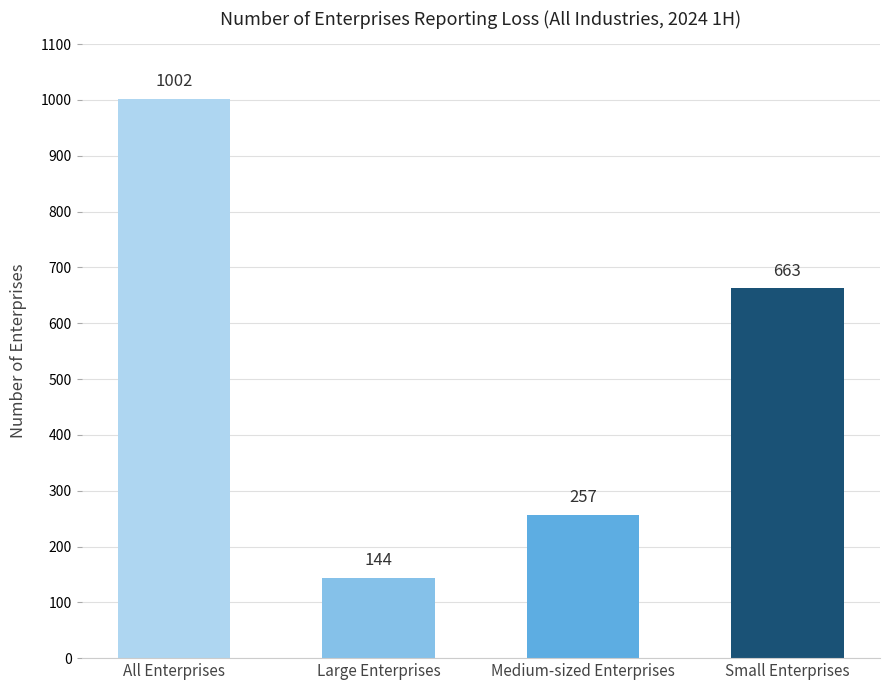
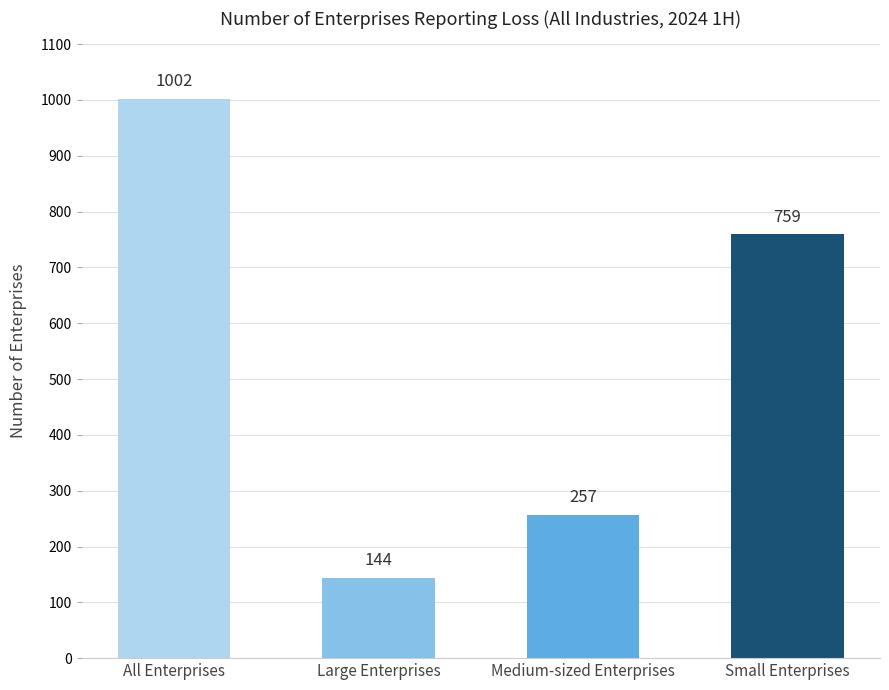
  {
    "All Enterprises": 1002,
    "Large Enterprises": 144,
    "Medium-sized Enterprises": 257,
-   "Small Enterprises": 663
+   "Small Enterprises": 759
  }
